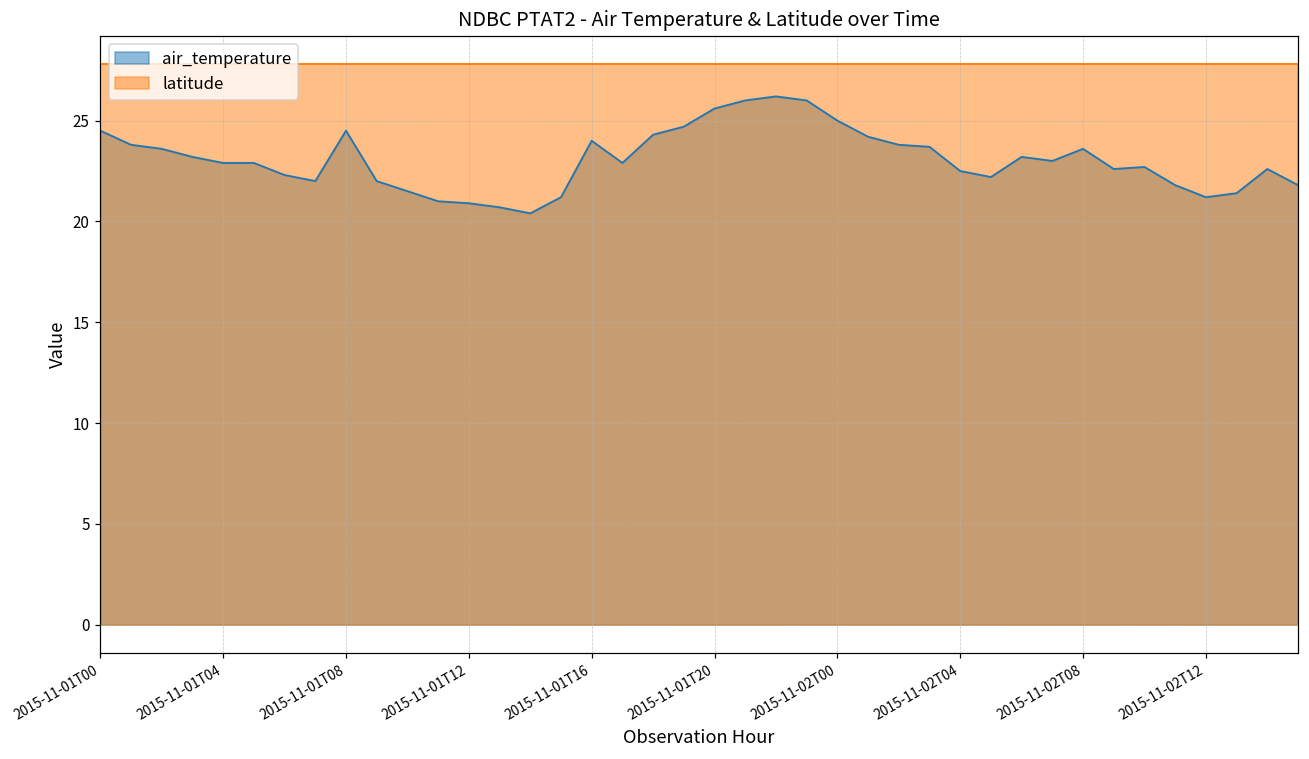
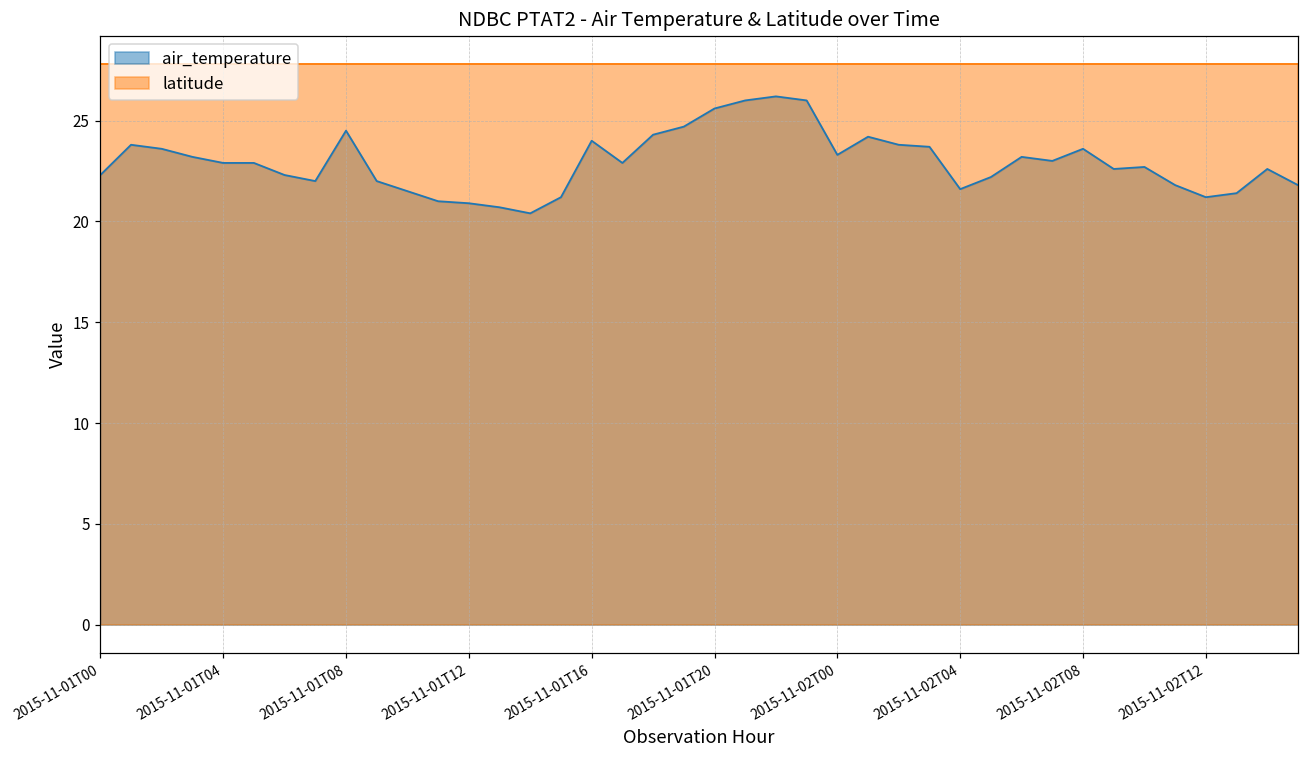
  {
    "air_temperature": {
-     "2015-11-01T00": 24.5,
+     "2015-11-01T00": 22.3,
      "2015-11-01T04": 22.9,
      "2015-11-01T08": 24.5,
      "2015-11-01T12": 20.9,
      "2015-11-01T16": 24.0,
      "2015-11-01T20": 25.6,
-     "2015-11-02T00": 25.0,
-     "2015-11-02T04": 22.5,
+     "2015-11-02T00": 23.3,
+     "2015-11-02T04": 21.6,
      "2015-11-02T08": 23.6,
      "2015-11-02T12": 21.2
    },
    "latitude": {
      "2015-11-01T00": 27.8,
      "2015-11-01T08": 27.8,
      "2015-11-01T12": 27.8,
      "2015-11-01T16": 27.8,
      "2015-11-01T20": 27.8,
      "2015-11-02T00": 27.8,
      "2015-11-02T04": 27.8,
      "2015-11-02T08": 27.8,
      "2015-11-02T12": 27.8
    }
  }
